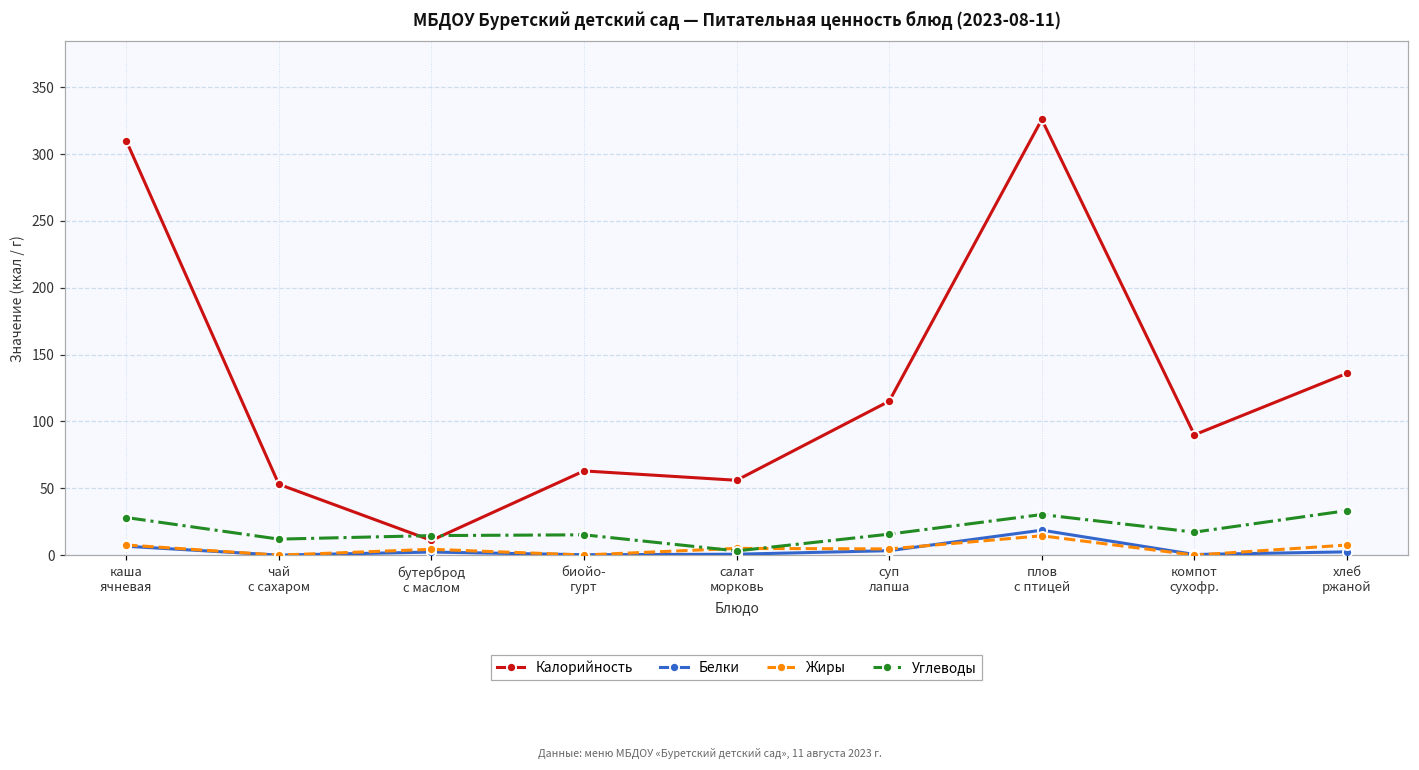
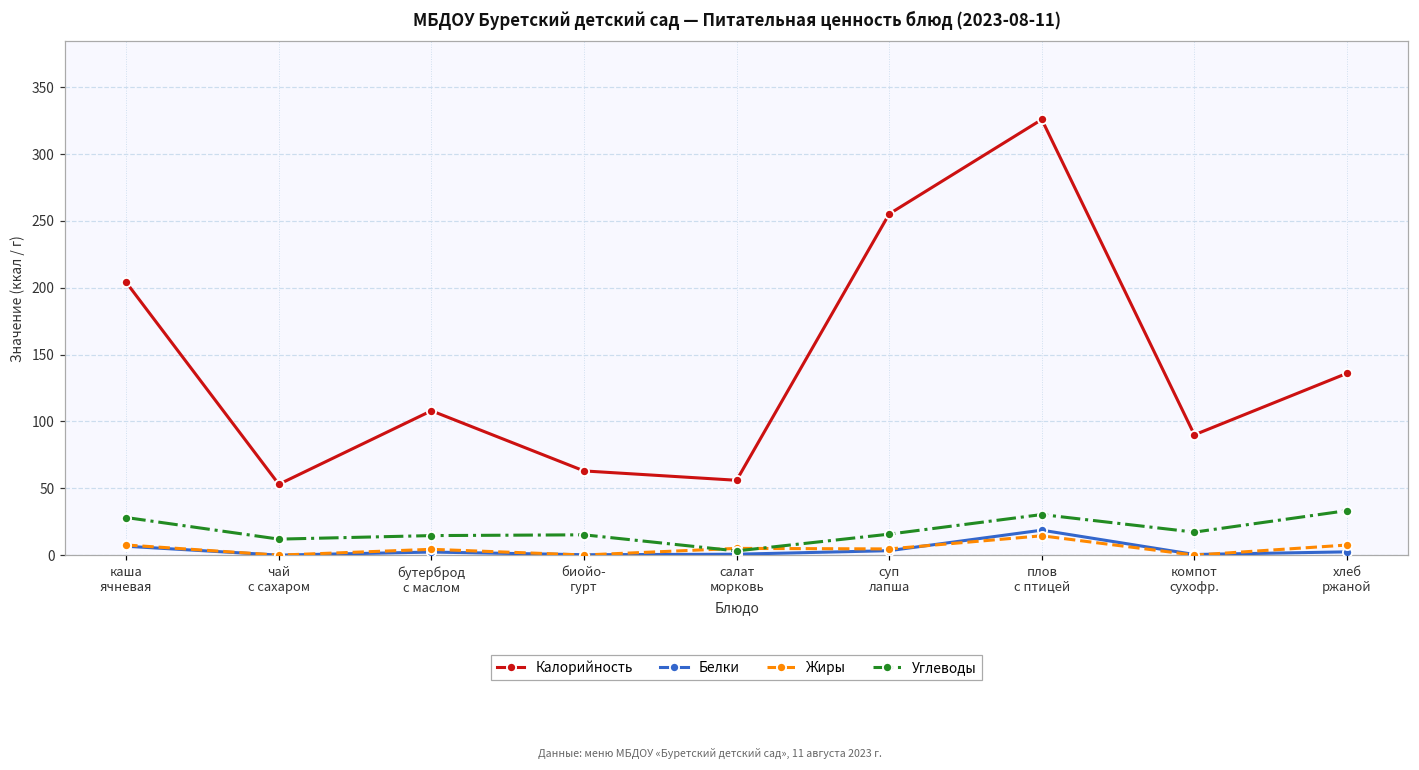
  {
    "Калорийность": {
-     "каша ячневая": 310,
+     "каша ячневая": 204,
      "чай с сахаром": 53,
-     "бутерброд с маслом": 11,
+     "бутерброд с маслом": 108,
      "биойо- гурт": 63,
      "салат морковь": 56,
-     "суп лапша": 115,
+     "суп лапша": 255,
      "плов с птицей": 326,
      "компот сухофр.": 90,
      "хлеб ржаной": 136
    },
    "Белки": {
      "салат морковь": 1,
      "плов с птицей": 19,
      "хлеб ржаной": 2
    },
    "Жиры": {
      "плов с птицей": 14,
      "хлеб ржаной": 8
    },
    "Углеводы": {
      "каша ячневая": 28,
      "чай с сахаром": 12,
      "бутерброд с маслом": 15,
      "биойо- гурт": 15,
      "суп лапша": 16,
      "плов с птицей": 30,
      "компот сухофр.": 17,
      "хлеб ржаной": 33
    }
  }
